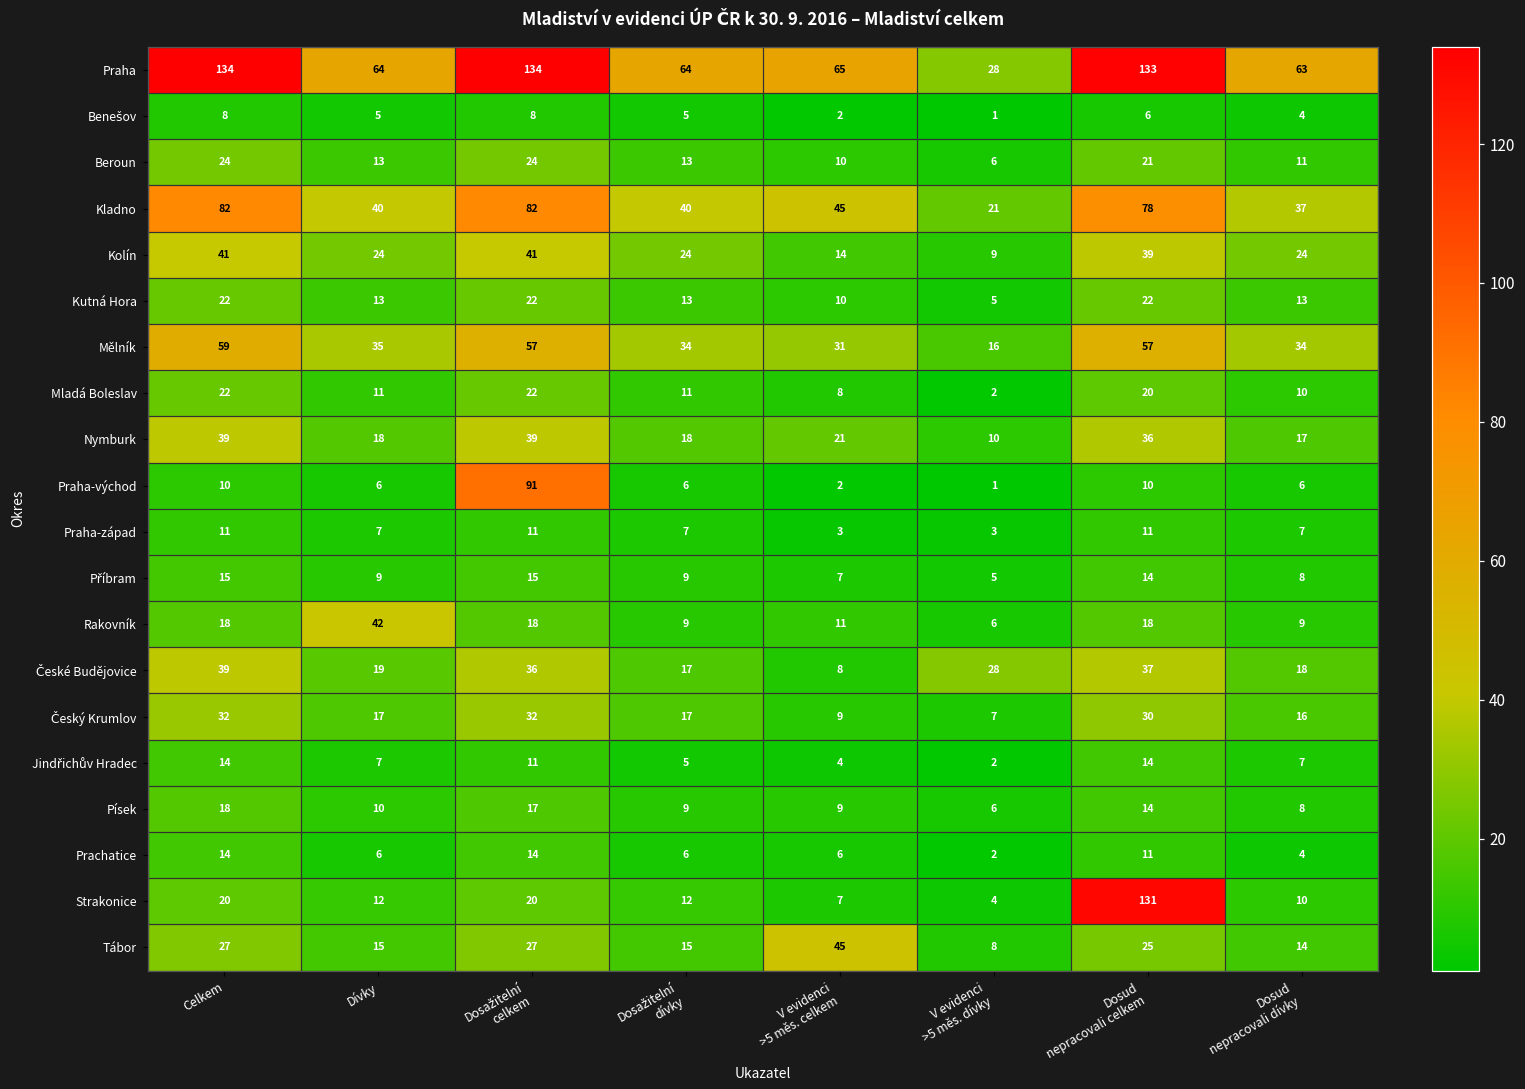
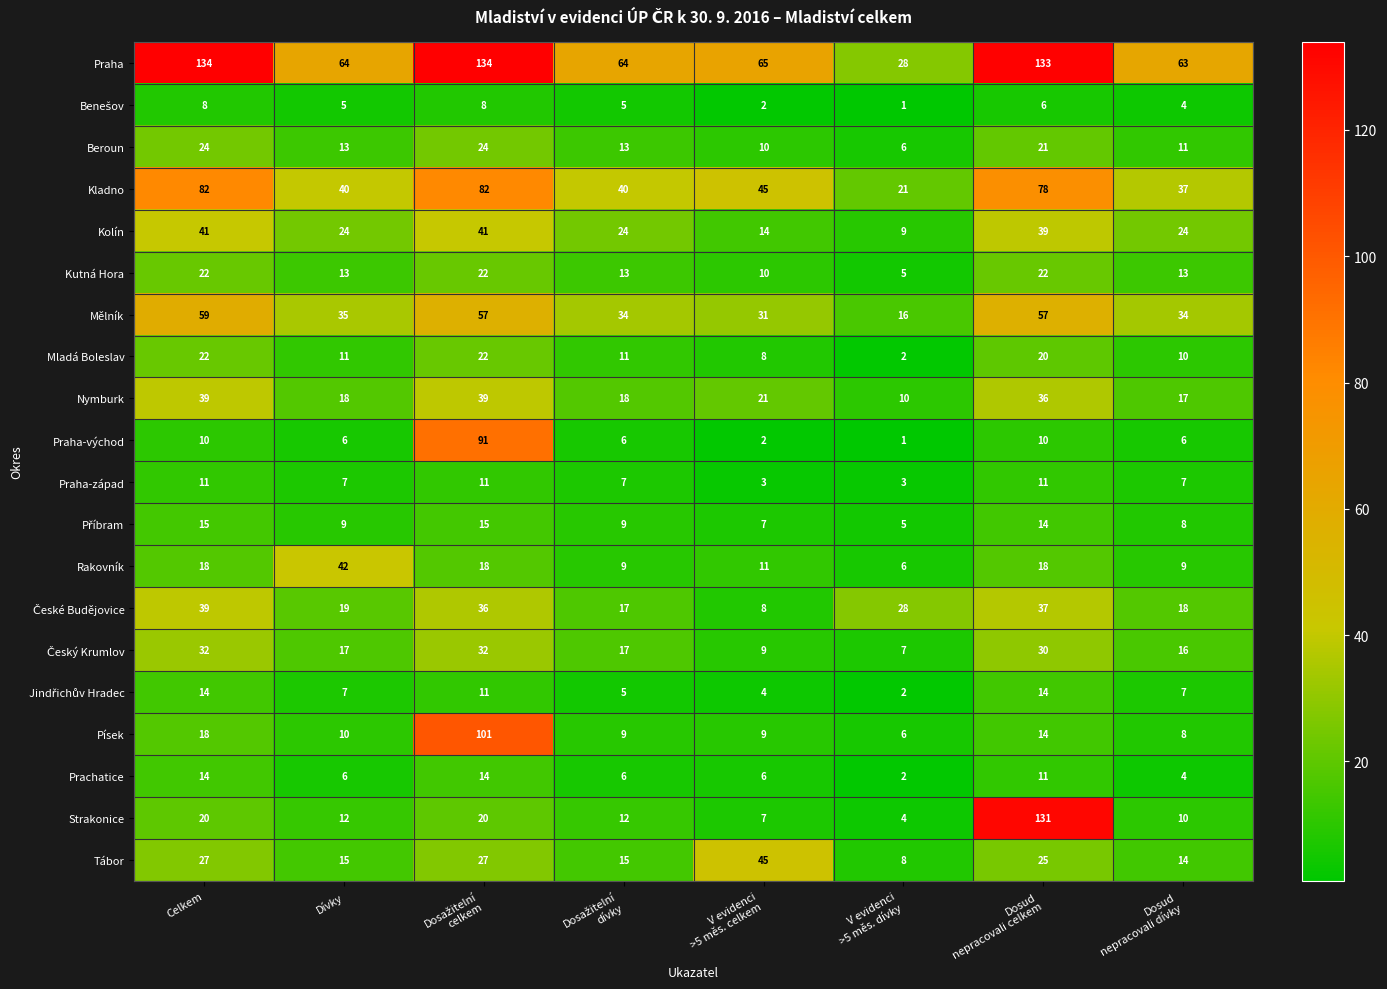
  {
    "Praha": {
      "Celkem": 134,
      "Dívky": 64,
      "Dosažitelní celkem": 134,
      "Dosažitelní dívky": 64,
      "V evidenci >5 měs. celkem": 65,
      "V evidenci >5 měs. dívky": 28,
      "Dosud nepracovali celkem": 133,
      "Dosud nepracovali dívky": 63
    },
    "Benešov": {
      "Celkem": 8,
      "Dívky": 5,
      "Dosažitelní celkem": 8,
      "Dosažitelní dívky": 5,
      "V evidenci >5 měs. celkem": 2,
      "V evidenci >5 měs. dívky": 1,
      "Dosud nepracovali celkem": 6,
      "Dosud nepracovali dívky": 4
    },
    "Beroun": {
      "Celkem": 24,
      "Dívky": 13,
      "Dosažitelní celkem": 24,
      "Dosažitelní dívky": 13,
      "V evidenci >5 měs. celkem": 10,
      "V evidenci >5 měs. dívky": 6,
      "Dosud nepracovali celkem": 21,
      "Dosud nepracovali dívky": 11
    },
    "Kladno": {
      "Celkem": 82,
      "Dívky": 40,
      "Dosažitelní celkem": 82,
      "Dosažitelní dívky": 40,
      "V evidenci >5 měs. celkem": 45,
      "V evidenci >5 měs. dívky": 21,
      "Dosud nepracovali celkem": 78,
      "Dosud nepracovali dívky": 37
    },
    "Kolín": {
      "Celkem": 41,
      "Dívky": 24,
      "Dosažitelní celkem": 41,
      "Dosažitelní dívky": 24,
      "V evidenci >5 měs. celkem": 14,
      "V evidenci >5 měs. dívky": 9,
      "Dosud nepracovali celkem": 39,
      "Dosud nepracovali dívky": 24
    },
    "Kutná Hora": {
      "Celkem": 22,
      "Dívky": 13,
      "Dosažitelní celkem": 22,
      "Dosažitelní dívky": 13,
      "V evidenci >5 měs. celkem": 10,
      "V evidenci >5 měs. dívky": 5,
      "Dosud nepracovali celkem": 22,
      "Dosud nepracovali dívky": 13
    },
    "Mělník": {
      "Celkem": 59,
      "Dívky": 35,
      "Dosažitelní celkem": 57,
      "Dosažitelní dívky": 34,
      "V evidenci >5 měs. celkem": 31,
      "V evidenci >5 měs. dívky": 16,
      "Dosud nepracovali celkem": 57,
      "Dosud nepracovali dívky": 34
    },
    "Mladá Boleslav": {
      "Celkem": 22,
      "Dívky": 11,
      "Dosažitelní celkem": 22,
      "Dosažitelní dívky": 11,
      "V evidenci >5 měs. celkem": 8,
      "V evidenci >5 měs. dívky": 2,
      "Dosud nepracovali celkem": 20,
      "Dosud nepracovali dívky": 10
    },
    "Nymburk": {
      "Celkem": 39,
      "Dívky": 18,
      "Dosažitelní celkem": 39,
      "Dosažitelní dívky": 18,
      "V evidenci >5 měs. celkem": 21,
      "V evidenci >5 měs. dívky": 10,
      "Dosud nepracovali celkem": 36,
      "Dosud nepracovali dívky": 17
    },
    "Praha-východ": {
      "Celkem": 10,
      "Dívky": 6,
      "Dosažitelní celkem": 91,
      "Dosažitelní dívky": 6,
      "V evidenci >5 měs. celkem": 2,
      "V evidenci >5 měs. dívky": 1,
      "Dosud nepracovali celkem": 10,
      "Dosud nepracovali dívky": 6
    },
    "Praha-západ": {
      "Celkem": 11,
      "Dívky": 7,
      "Dosažitelní celkem": 11,
      "Dosažitelní dívky": 7,
      "V evidenci >5 měs. celkem": 3,
      "V evidenci >5 měs. dívky": 3,
      "Dosud nepracovali celkem": 11,
      "Dosud nepracovali dívky": 7
    },
    "Příbram": {
      "Celkem": 15,
      "Dívky": 9,
      "Dosažitelní celkem": 15,
      "Dosažitelní dívky": 9,
      "V evidenci >5 měs. celkem": 7,
      "V evidenci >5 měs. dívky": 5,
      "Dosud nepracovali celkem": 14,
      "Dosud nepracovali dívky": 8
    },
    "Rakovník": {
      "Celkem": 18,
      "Dívky": 42,
      "Dosažitelní celkem": 18,
      "Dosažitelní dívky": 9,
      "V evidenci >5 měs. celkem": 11,
      "V evidenci >5 měs. dívky": 6,
      "Dosud nepracovali celkem": 18,
      "Dosud nepracovali dívky": 9
    },
    "České Budějovice": {
      "Celkem": 39,
      "Dívky": 19,
      "Dosažitelní celkem": 36,
      "Dosažitelní dívky": 17,
      "V evidenci >5 měs. celkem": 8,
      "V evidenci >5 měs. dívky": 28,
      "Dosud nepracovali celkem": 37,
      "Dosud nepracovali dívky": 18
    },
    "Český Krumlov": {
      "Celkem": 32,
      "Dívky": 17,
      "Dosažitelní celkem": 32,
      "Dosažitelní dívky": 17,
      "V evidenci >5 měs. celkem": 9,
      "V evidenci >5 měs. dívky": 7,
      "Dosud nepracovali celkem": 30,
      "Dosud nepracovali dívky": 16
    },
    "Jindřichův Hradec": {
      "Celkem": 14,
      "Dívky": 7,
      "Dosažitelní celkem": 11,
      "Dosažitelní dívky": 5,
      "V evidenci >5 měs. celkem": 4,
      "V evidenci >5 měs. dívky": 2,
      "Dosud nepracovali celkem": 14,
      "Dosud nepracovali dívky": 7
    },
    "Písek": {
      "Celkem": 18,
      "Dívky": 10,
-     "Dosažitelní celkem": 17,
+     "Dosažitelní celkem": 101,
      "Dosažitelní dívky": 9,
      "V evidenci >5 měs. celkem": 9,
      "V evidenci >5 měs. dívky": 6,
      "Dosud nepracovali celkem": 14,
      "Dosud nepracovali dívky": 8
    },
    "Prachatice": {
      "Celkem": 14,
      "Dívky": 6,
      "Dosažitelní celkem": 14,
      "Dosažitelní dívky": 6,
      "V evidenci >5 měs. celkem": 6,
      "V evidenci >5 měs. dívky": 2,
      "Dosud nepracovali celkem": 11,
      "Dosud nepracovali dívky": 4
    },
    "Strakonice": {
      "Celkem": 20,
      "Dívky": 12,
      "Dosažitelní celkem": 20,
      "Dosažitelní dívky": 12,
      "V evidenci >5 měs. celkem": 7,
      "V evidenci >5 měs. dívky": 4,
      "Dosud nepracovali celkem": 131,
      "Dosud nepracovali dívky": 10
    },
    "Tábor": {
      "Celkem": 27,
      "Dívky": 15,
      "Dosažitelní celkem": 27,
      "Dosažitelní dívky": 15,
      "V evidenci >5 měs. celkem": 45,
      "V evidenci >5 měs. dívky": 8,
      "Dosud nepracovali celkem": 25,
      "Dosud nepracovali dívky": 14
    }
  }
